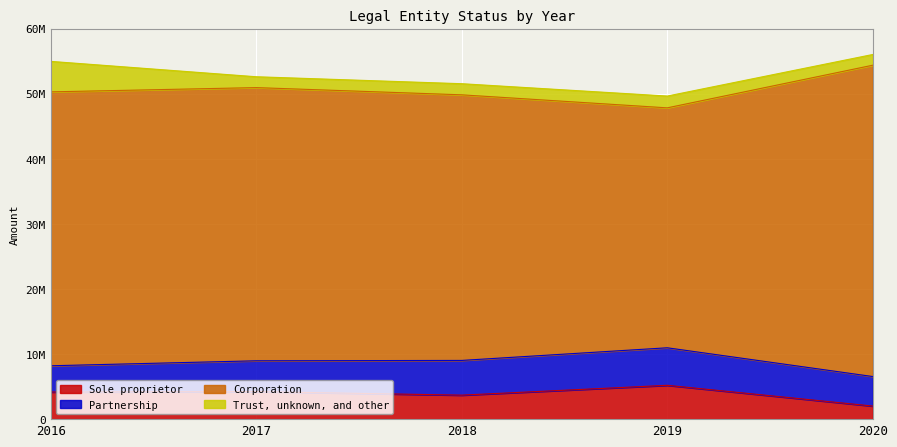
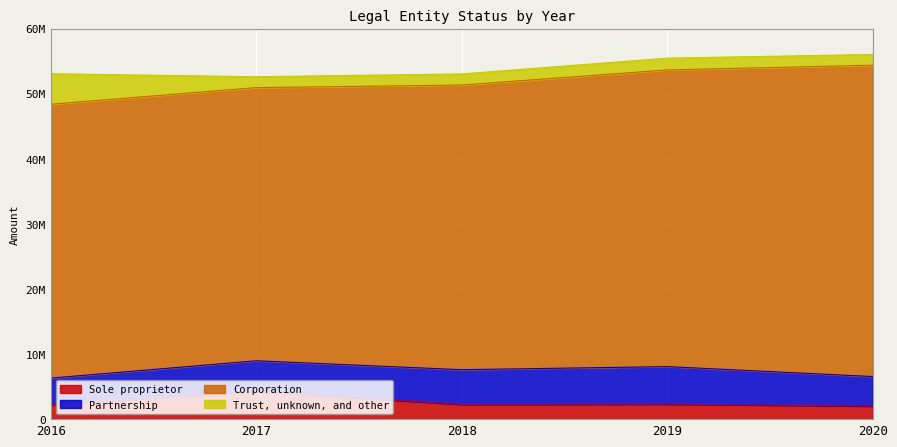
  {
    "Sole proprietor": {
-     "2016": 4000000,
-     "2018": 4000000,
-     "2019": 5000000,
+     "2016": 2000000,
+     "2018": 2000000,
+     "2019": 2000000,
      "2020": 2000000
    },
    "Partnership": {
      "2016": 4000000,
      "2017": 5000000,
      "2018": 5000000,
      "2019": 6000000,
      "2020": 5000000
    },
    "Corporation": {
      "2016": 42000000,
      "2017": 42000000,
-     "2018": 41000000,
-     "2019": 37000000,
+     "2018": 44000000,
+     "2019": 46000000,
      "2020": 48000000
    },
    "Trust, unknown, and other": {
      "2016": 5000000,
      "2017": 2000000,
      "2018": 2000000,
      "2019": 2000000,
      "2020": 2000000
    }
  }
